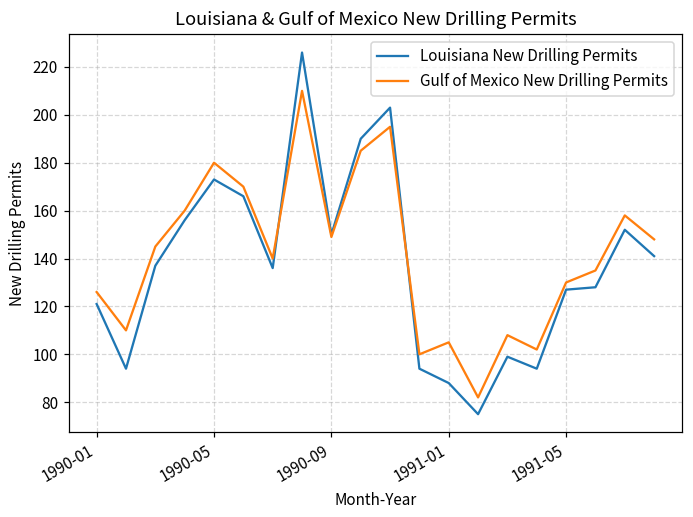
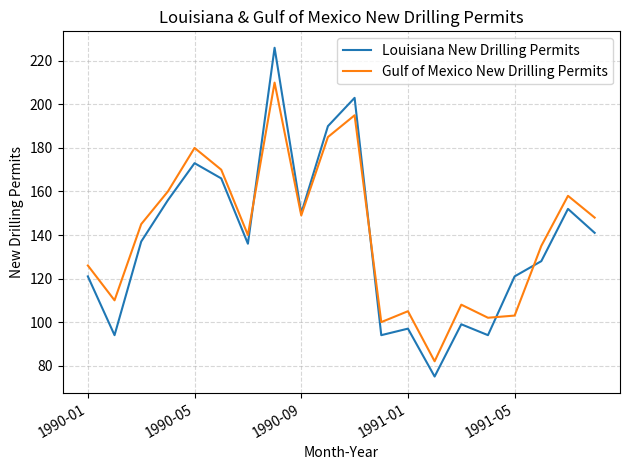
  {
    "Louisiana New Drilling Permits": {
      "1990-01": 121,
      "1990-05": 173,
-     "1991-01": 88,
-     "1991-05": 127
+     "1991-01": 97,
+     "1991-05": 121
    },
    "Gulf of Mexico New Drilling Permits": {
      "1990-01": 126,
      "1990-05": 180,
      "1991-01": 105,
-     "1991-05": 130
+     "1991-05": 103
    }
  }
